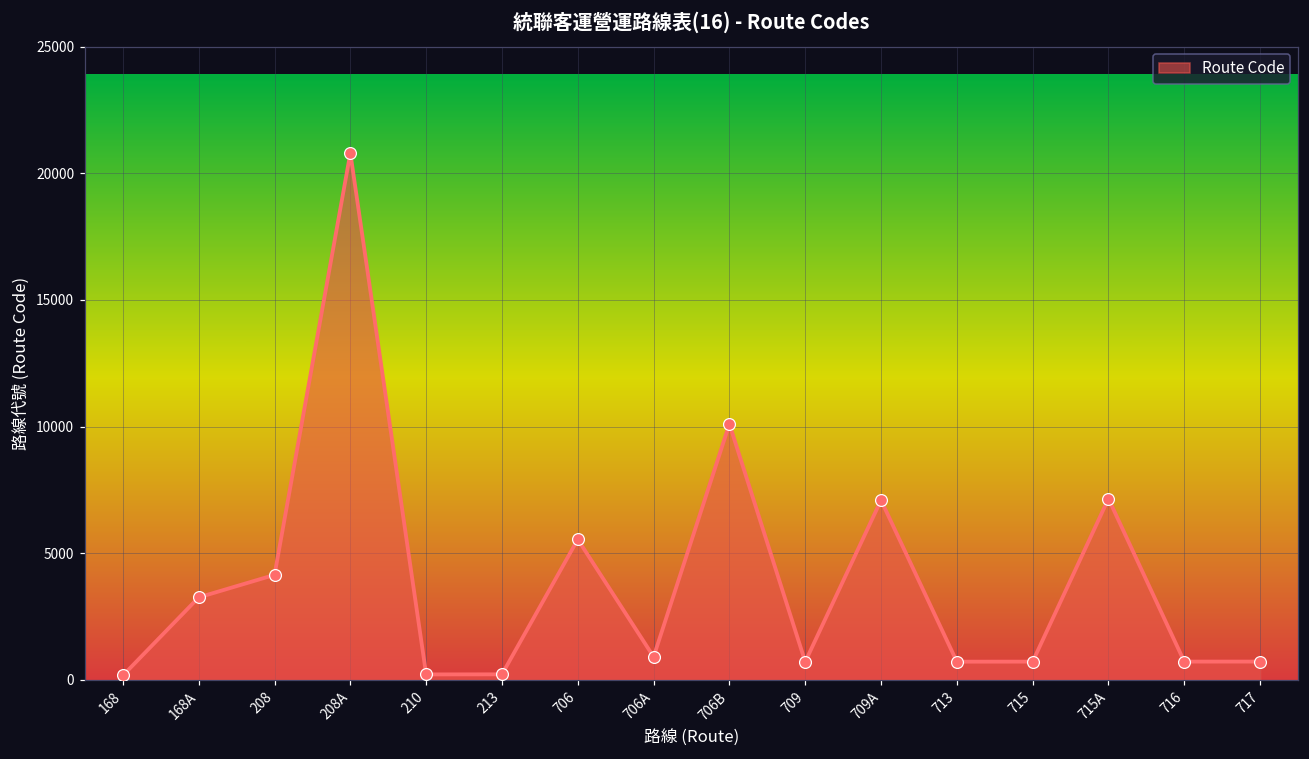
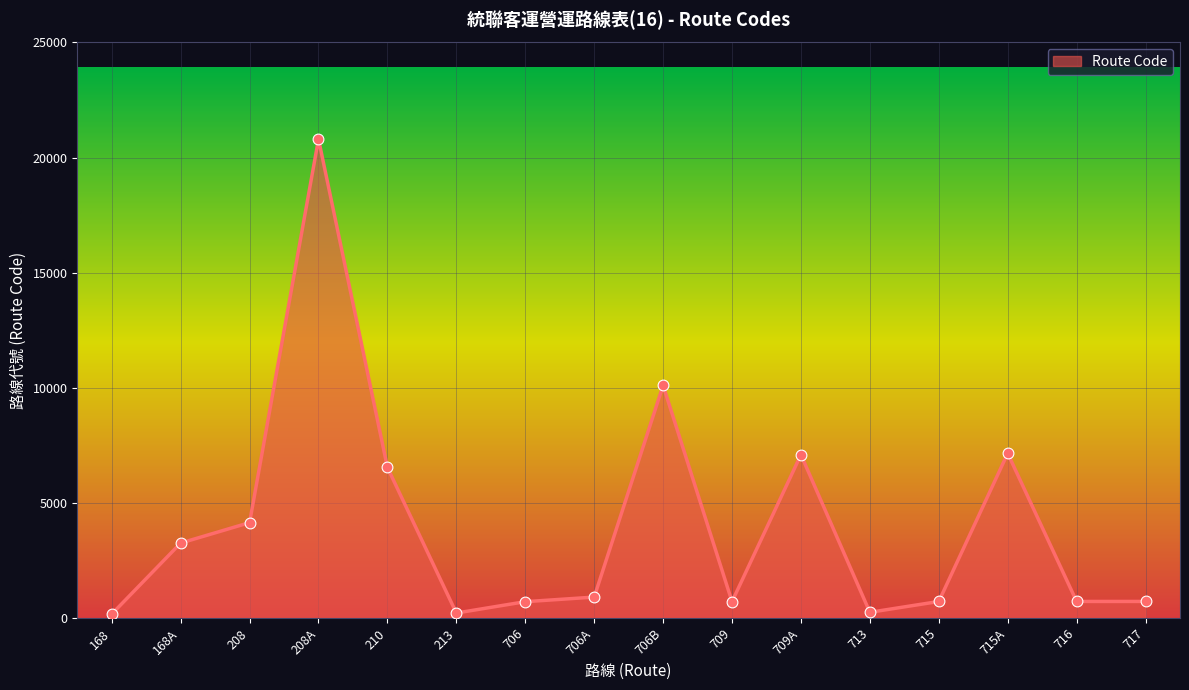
  {
    "168": 200,
    "168A": 3300,
    "208": 4100,
    "208A": 20800,
-   "210": 200,
+   "210": 6500,
    "213": 200,
-   "706": 5500,
+   "706": 700,
    "706A": 900,
    "706B": 10100,
    "709": 700,
    "709A": 7100,
-   "713": 700,
+   "713": 200,
    "715": 700,
    "715A": 7200,
    "716": 700,
    "717": 700
  }
